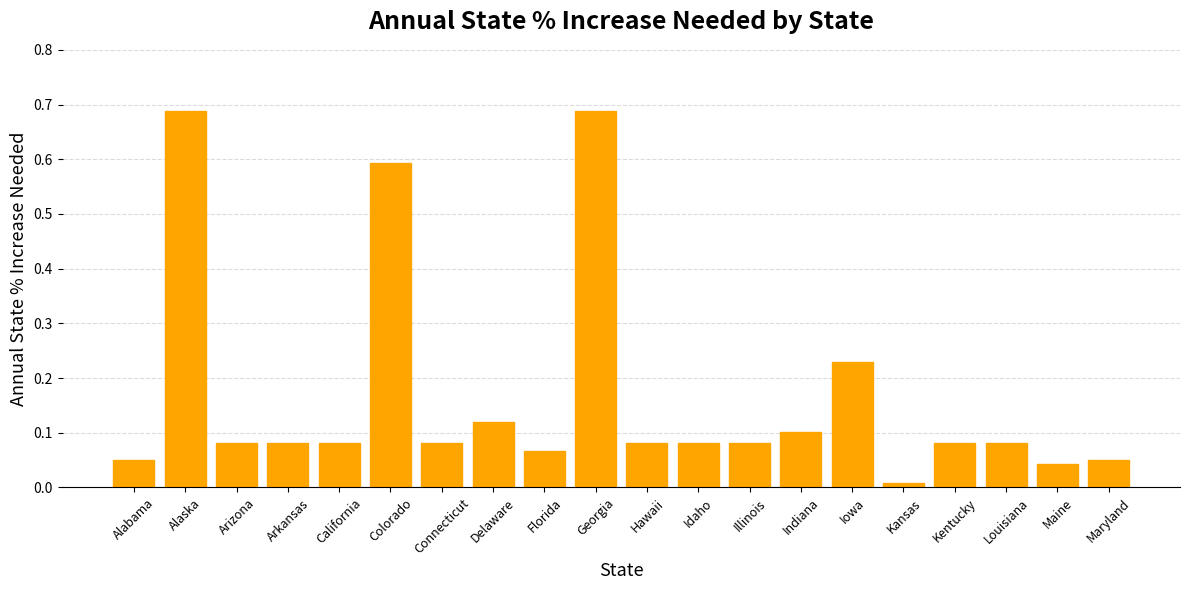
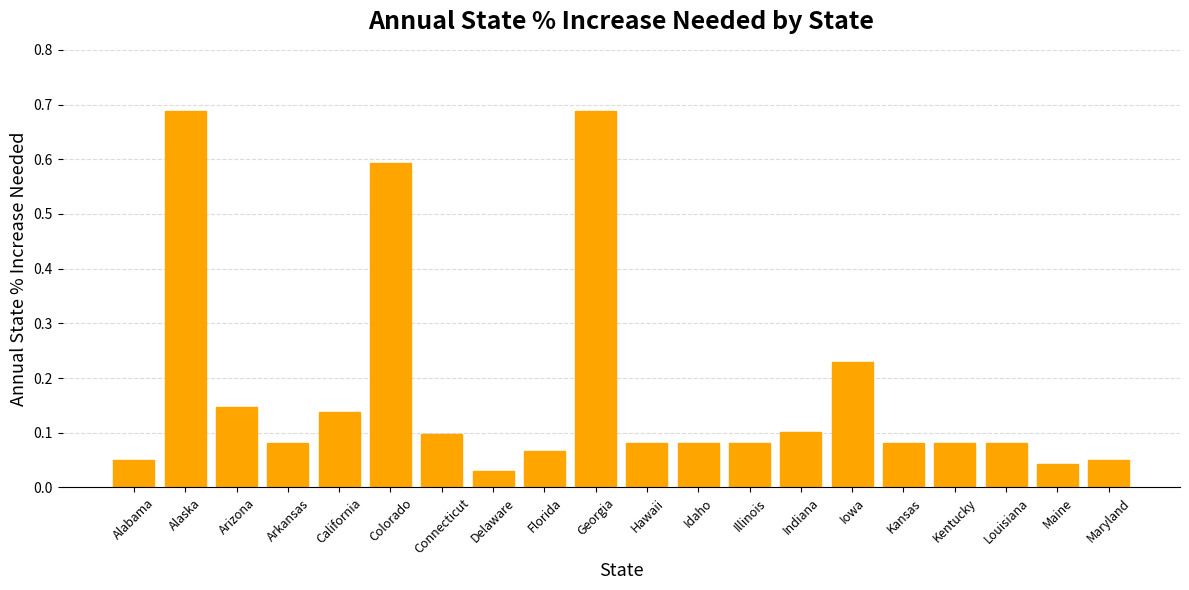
  {
    "Alabama": 0.05,
    "Alaska": 0.69,
-   "Arizona": 0.08,
+   "Arizona": 0.15,
    "Arkansas": 0.08,
-   "California": 0.08,
+   "California": 0.14,
    "Colorado": 0.59,
-   "Connecticut": 0.08,
-   "Delaware": 0.12,
+   "Connecticut": 0.10,
+   "Delaware": 0.03,
    "Florida": 0.07,
    "Georgia": 0.69,
    "Hawaii": 0.08,
    "Idaho": 0.08,
    "Illinois": 0.08,
    "Indiana": 0.10,
    "Iowa": 0.23,
-   "Kansas": 0.01,
+   "Kansas": 0.08,
    "Kentucky": 0.08,
    "Louisiana": 0.08,
    "Maine": 0.04,
    "Maryland": 0.05
  }
